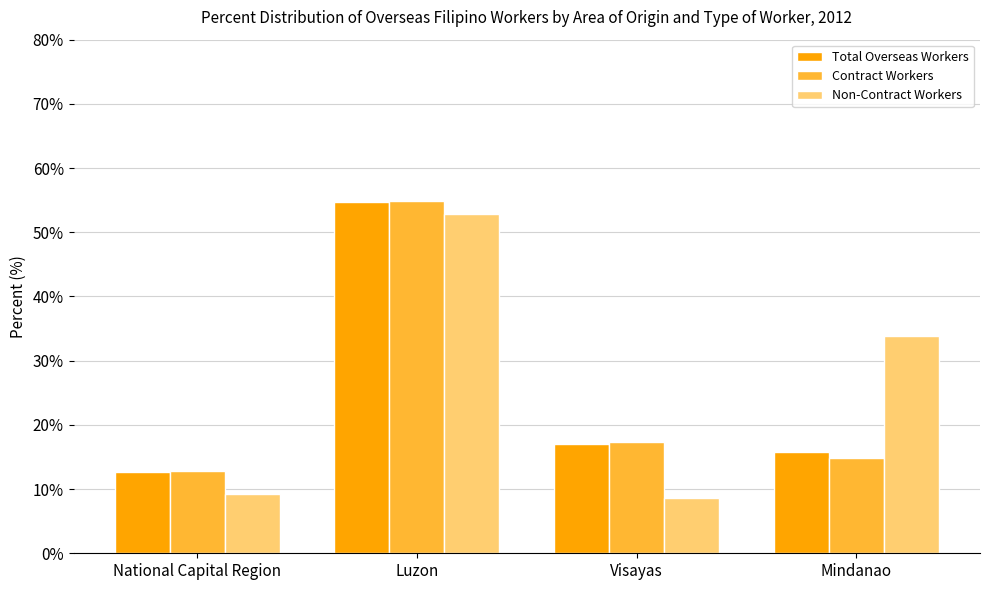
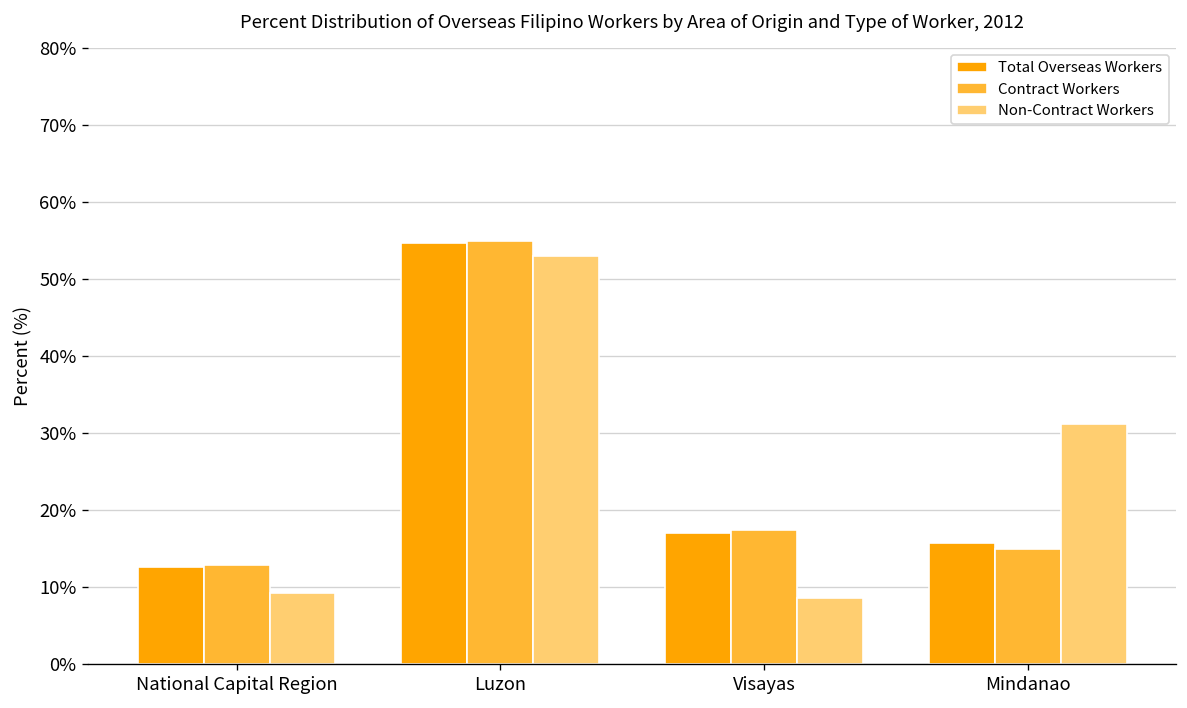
  {
    "Non-Contract Workers": {
      "National Capital Region": "9%",
      "Luzon": "53%",
      "Visayas": "9%",
-     "Mindanao": "34%"
+     "Mindanao": "31%"
    }
  }
